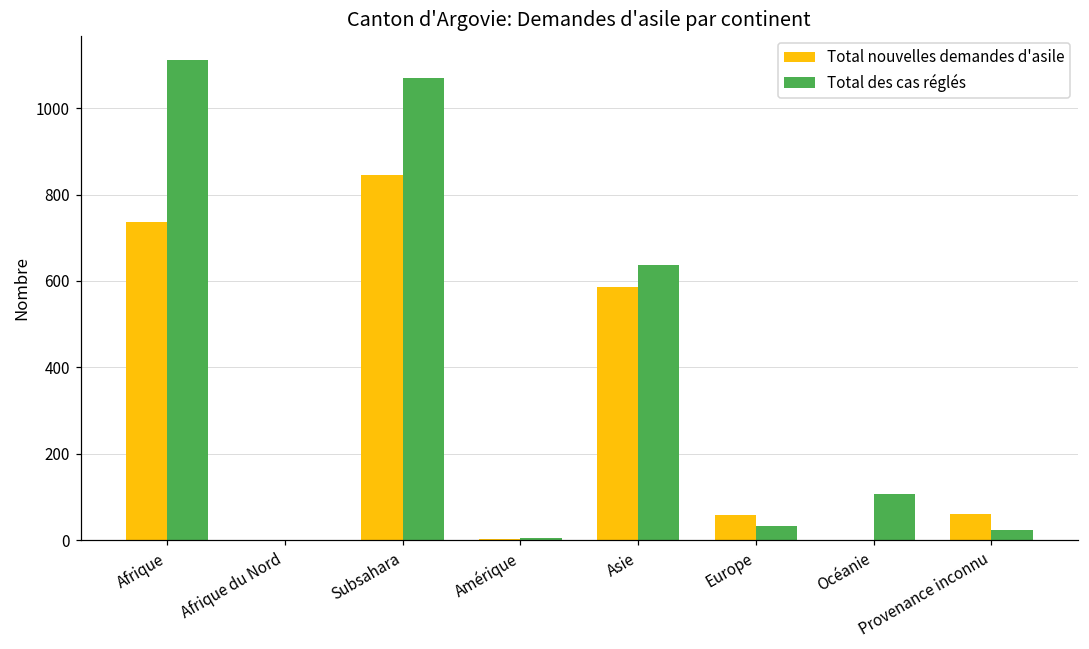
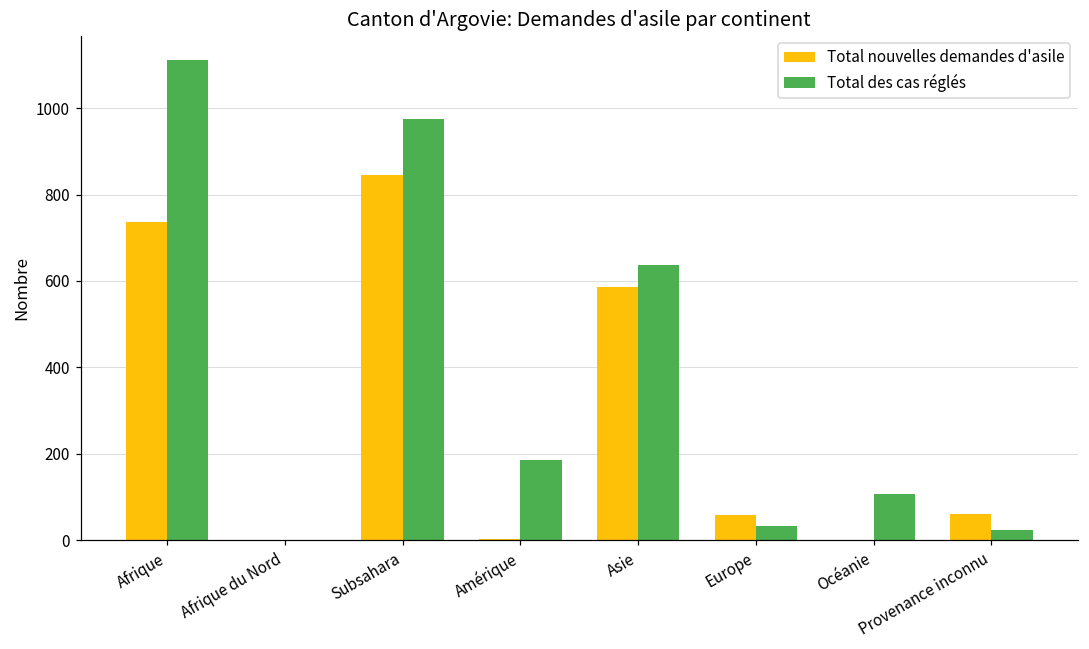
  {
    "Total nouvelles demandes d'asile": {
      "Afrique": 740,
      "Afrique du Nord": 0,
      "Subsahara": 850,
      "Asie": 590,
      "Europe": 60,
      "Océanie": 0,
      "Provenance inconnu": 60
    },
    "Total des cas réglés": {
      "Afrique": 1110,
      "Afrique du Nord": 0,
-     "Subsahara": 1070,
-     "Amérique": 10,
+     "Subsahara": 970,
+     "Amérique": 190,
      "Asie": 640,
      "Europe": 30,
      "Océanie": 110,
      "Provenance inconnu": 20
    }
  }
